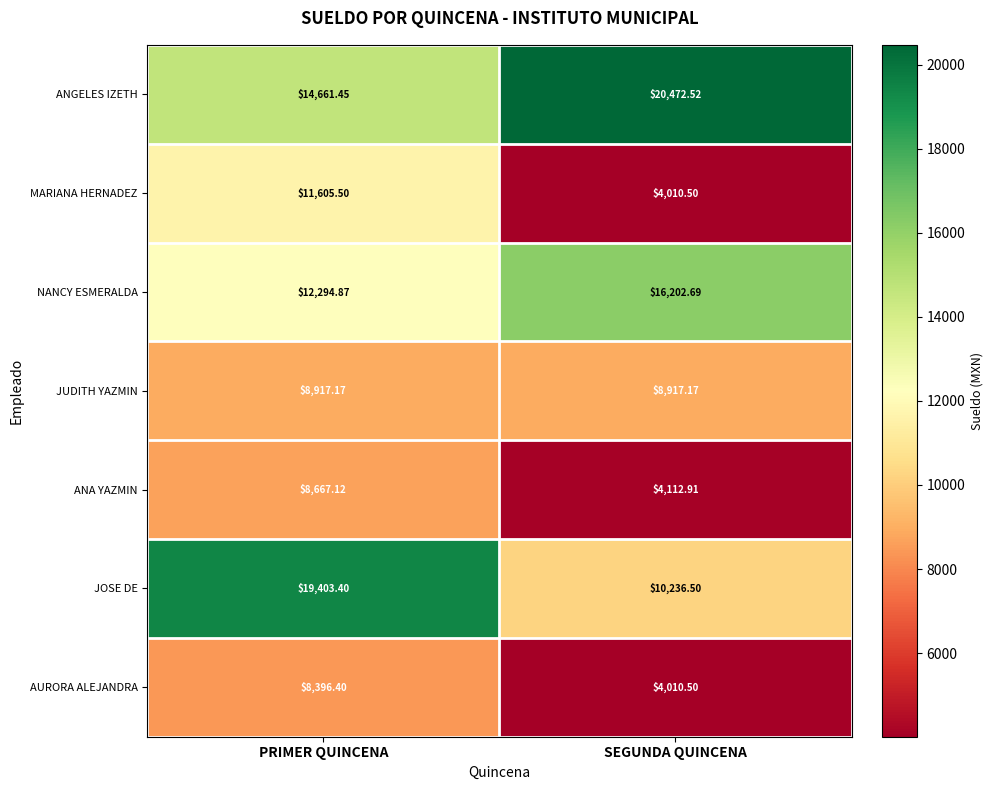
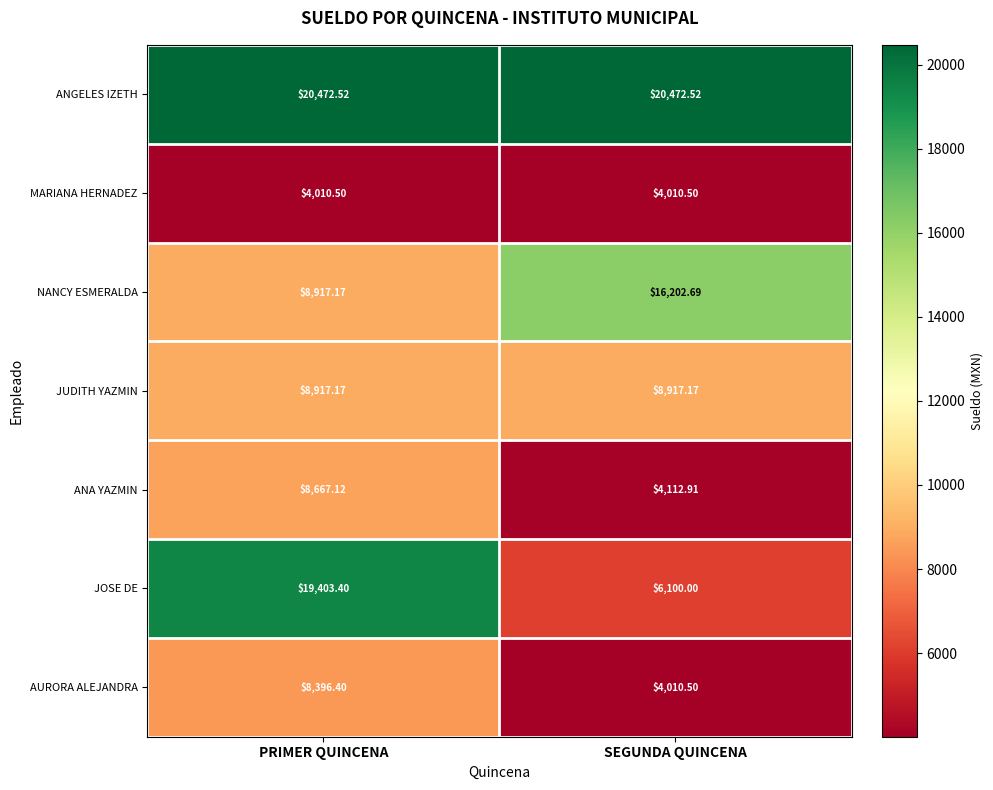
  {
    "ANGELES IZETH": {
-     "PRIMER QUINCENA": "$14,661.45",
+     "PRIMER QUINCENA": "$20,472.52",
      "SEGUNDA QUINCENA": "$20,472.52"
    },
    "MARIANA HERNADEZ": {
-     "PRIMER QUINCENA": "$11,605.50",
+     "PRIMER QUINCENA": "$4,010.50",
      "SEGUNDA QUINCENA": "$4,010.50"
    },
    "NANCY ESMERALDA": {
-     "PRIMER QUINCENA": "$12,294.87",
+     "PRIMER QUINCENA": "$8,917.17",
      "SEGUNDA QUINCENA": "$16,202.69"
    },
    "JUDITH YAZMIN": {
      "PRIMER QUINCENA": "$8,917.17",
      "SEGUNDA QUINCENA": "$8,917.17"
    },
    "ANA YAZMIN": {
      "PRIMER QUINCENA": "$8,667.12",
      "SEGUNDA QUINCENA": "$4,112.91"
    },
    "JOSE DE": {
      "PRIMER QUINCENA": "$19,403.40",
-     "SEGUNDA QUINCENA": "$10,236.50"
+     "SEGUNDA QUINCENA": "$6,100.00"
    },
    "AURORA ALEJANDRA": {
      "PRIMER QUINCENA": "$8,396.40",
      "SEGUNDA QUINCENA": "$4,010.50"
    }
  }
